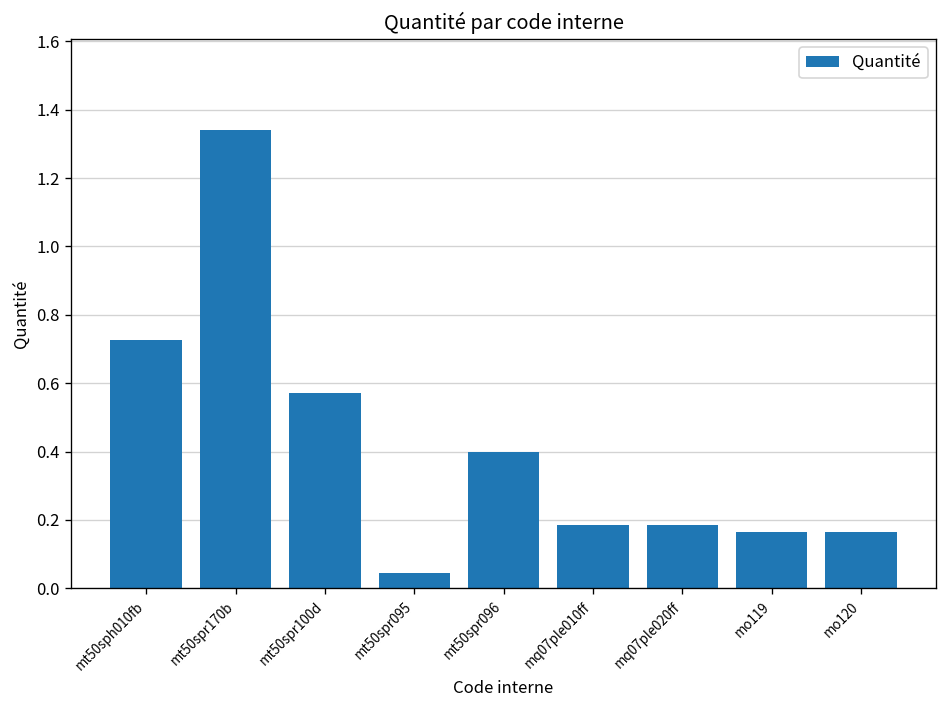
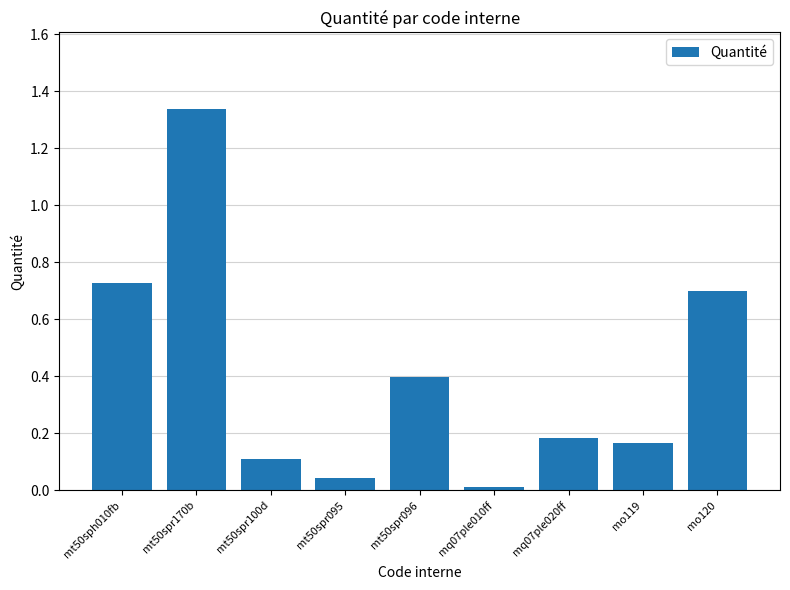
  {
    "mt50sph010fb": 0.73,
    "mt50spr170b": 1.34,
-   "mt50spr100d": 0.57,
+   "mt50spr100d": 0.11,
    "mt50spr095": 0.04,
    "mt50spr096": 0.40,
-   "mq07ple010ff": 0.19,
+   "mq07ple010ff": 0.01,
    "mq07ple020ff": 0.19,
    "mo119": 0.17,
-   "mo120": 0.17
+   "mo120": 0.70
  }
